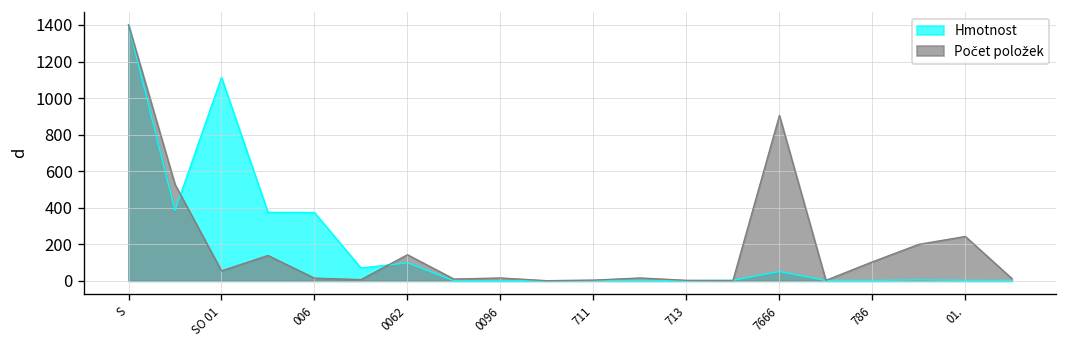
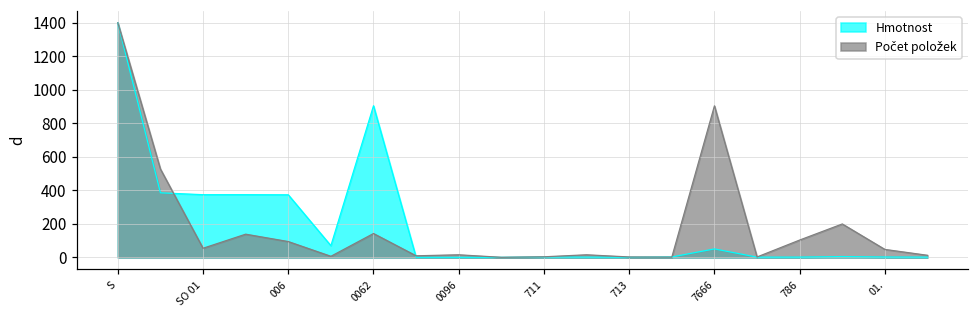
  {
    "Hmotnost": {
-     "SO 01": 1110,
+     "SO 01": 370,
      "006": 370,
-     "0062": 100,
+     "0062": 910,
      "7666": 50,
      "786": 0,
      "01.": 0
    },
    "Počet položek": {
      "SO 01": 60,
-     "006": 20,
+     "006": 100,
      "0062": 140,
      "7666": 910,
      "786": 100,
-     "01.": 240
+     "01.": 50
    }
  }
